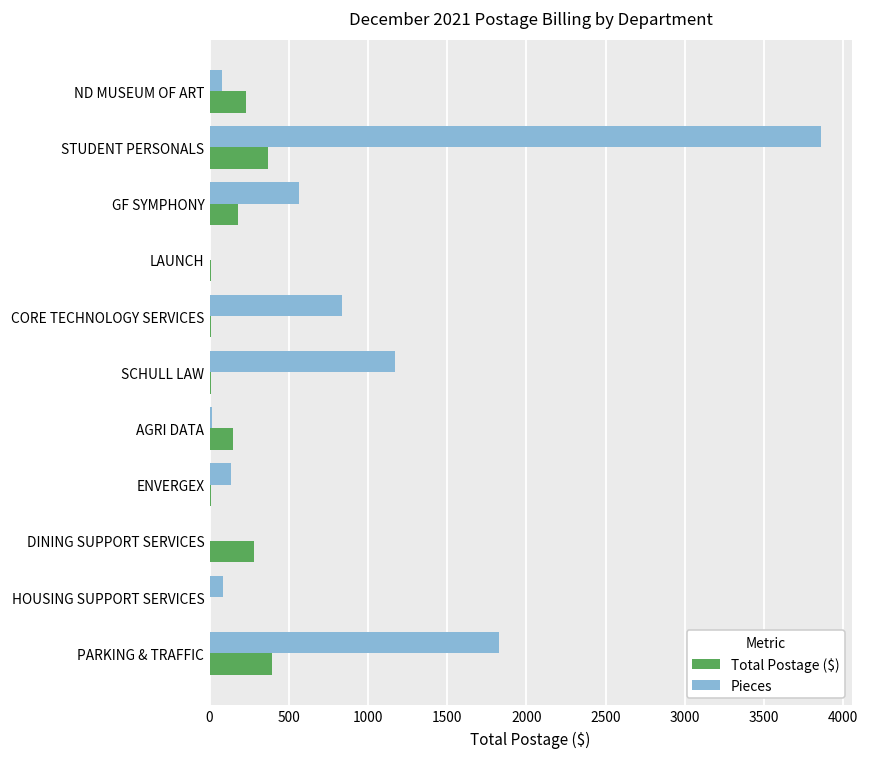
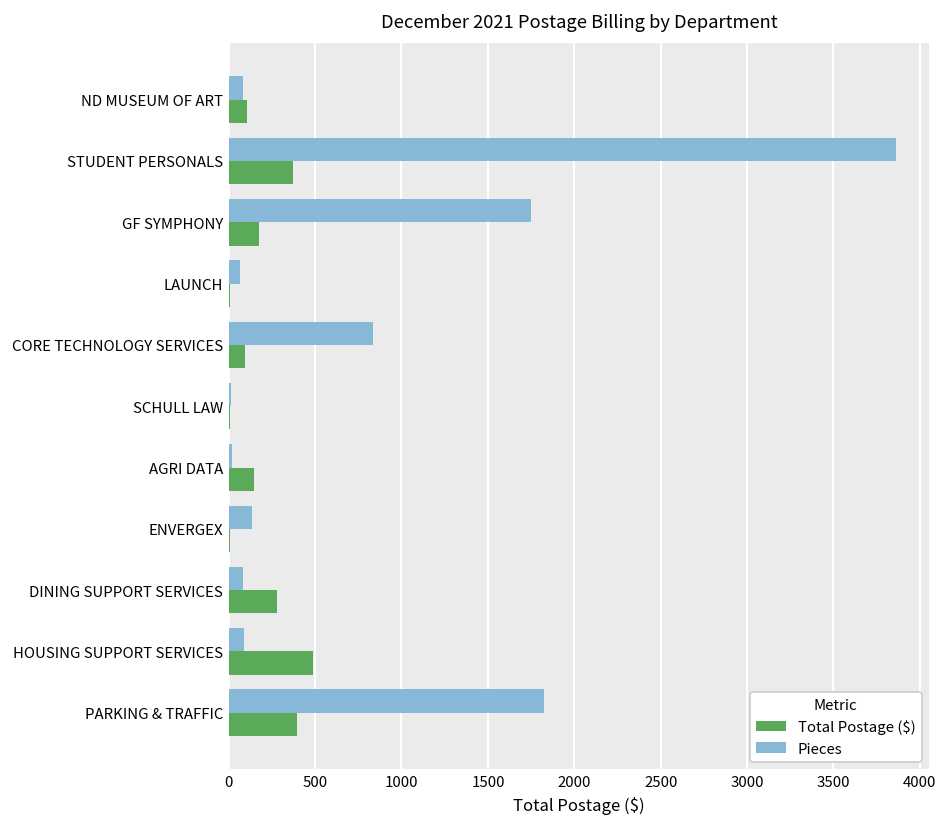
  {
    "Total Postage ($)": {
-     "ND MUSEUM OF ART": 230,
+     "ND MUSEUM OF ART": 110,
      "STUDENT PERSONALS": 370,
      "GF SYMPHONY": 180,
-     "CORE TECHNOLOGY SERVICES": 10,
+     "CORE TECHNOLOGY SERVICES": 90,
      "AGRI DATA": 150,
      "DINING SUPPORT SERVICES": 280,
-     "HOUSING SUPPORT SERVICES": 0,
+     "HOUSING SUPPORT SERVICES": 490,
      "PARKING & TRAFFIC": 400
    },
    "Pieces": {
      "ND MUSEUM OF ART": 80,
      "STUDENT PERSONALS": 3860,
-     "GF SYMPHONY": 570,
-     "LAUNCH": 10,
+     "GF SYMPHONY": 1750,
+     "LAUNCH": 70,
      "CORE TECHNOLOGY SERVICES": 840,
-     "SCHULL LAW": 1170,
+     "SCHULL LAW": 20,
      "ENVERGEX": 130,
-     "DINING SUPPORT SERVICES": 0,
+     "DINING SUPPORT SERVICES": 80,
      "HOUSING SUPPORT SERVICES": 90,
      "PARKING & TRAFFIC": 1830
    }
  }
